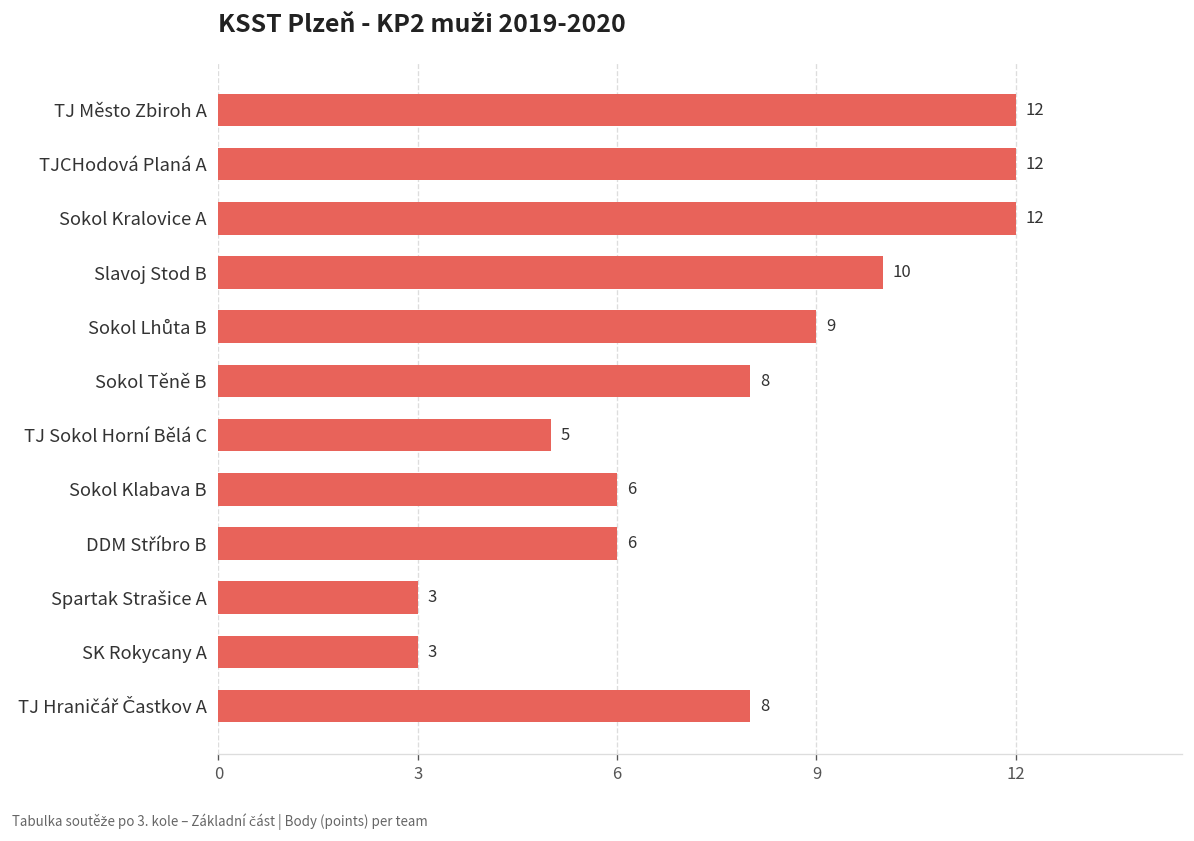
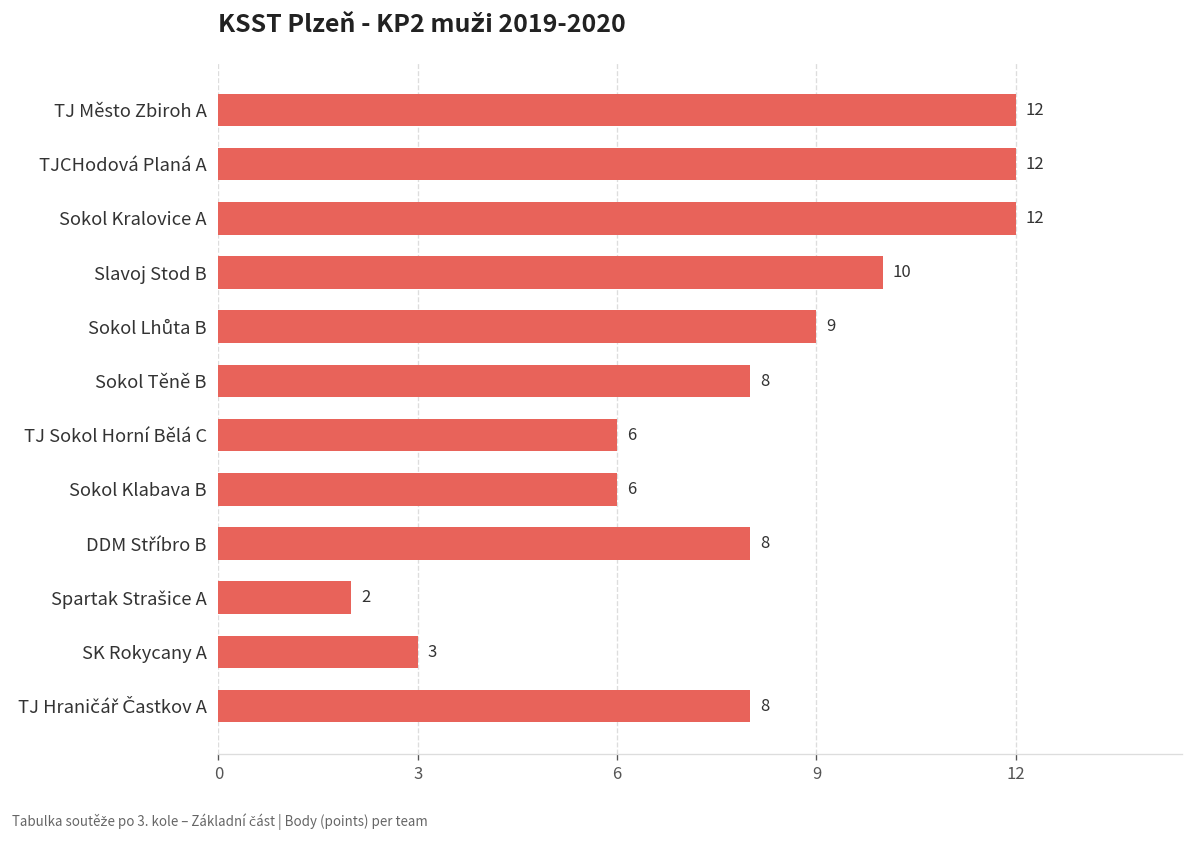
  {
    "TJ Město Zbiroh A": 12,
    "TJCHodová Planá A": 12,
    "Sokol Kralovice A": 12,
    "Slavoj Stod B": 10,
    "Sokol Lhůta B": 9,
    "Sokol Těně B": 8,
-   "TJ Sokol Horní Bělá C": 5,
+   "TJ Sokol Horní Bělá C": 6,
    "Sokol Klabava B": 6,
-   "DDM Stříbro B": 6,
-   "Spartak Strašice A": 3,
+   "DDM Stříbro B": 8,
+   "Spartak Strašice A": 2,
    "SK Rokycany A": 3,
    "TJ Hraničář Častkov A": 8
  }
